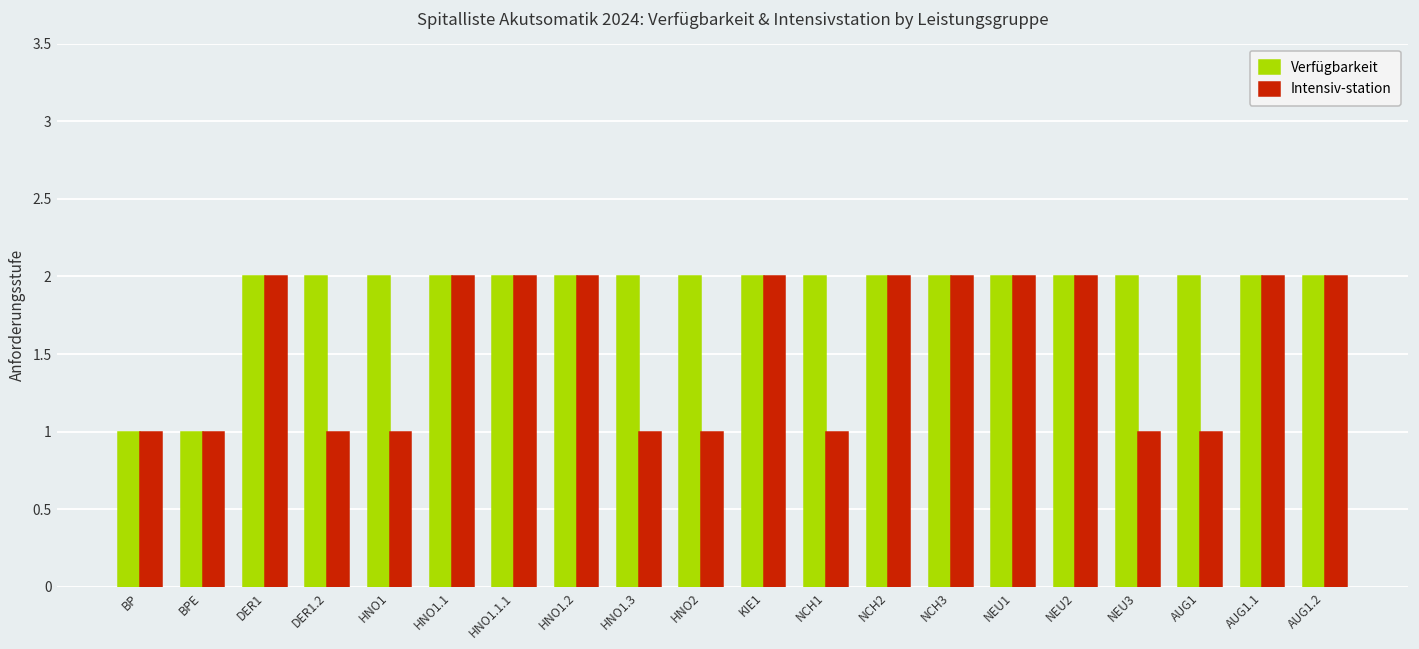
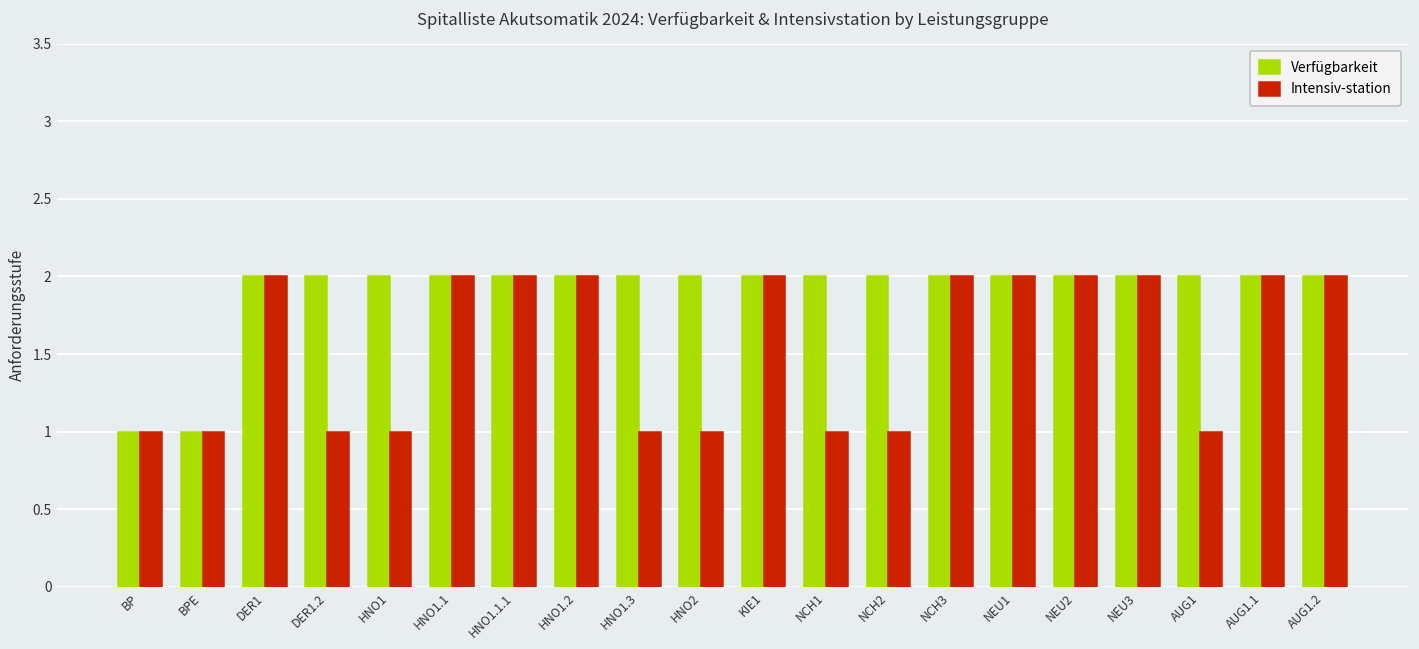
  {
    "Verfügbarkeit": {
      "BP": 1,
      "BPE": 1,
      "DER1": 2,
      "DER1.2": 2,
      "HNO1": 2,
      "HNO1.1": 2,
      "HNO1.1.1": 2,
      "HNO1.2": 2,
      "HNO1.3": 2,
      "HNO2": 2,
      "KIE1": 2,
      "NCH1": 2,
      "NCH2": 2,
      "NCH3": 2,
      "NEU1": 2,
      "NEU2": 2,
      "NEU3": 2,
      "AUG1": 2,
      "AUG1.1": 2,
      "AUG1.2": 2
    },
    "Intensiv-station": {
      "BP": 1,
      "BPE": 1,
      "DER1": 2,
      "DER1.2": 1,
      "HNO1": 1,
      "HNO1.1": 2,
      "HNO1.1.1": 2,
      "HNO1.2": 2,
      "HNO1.3": 1,
      "HNO2": 1,
      "KIE1": 2,
      "NCH1": 1,
-     "NCH2": 2,
+     "NCH2": 1,
      "NCH3": 2,
      "NEU1": 2,
      "NEU2": 2,
-     "NEU3": 1,
+     "NEU3": 2,
      "AUG1": 1,
      "AUG1.1": 2,
      "AUG1.2": 2
    }
  }
